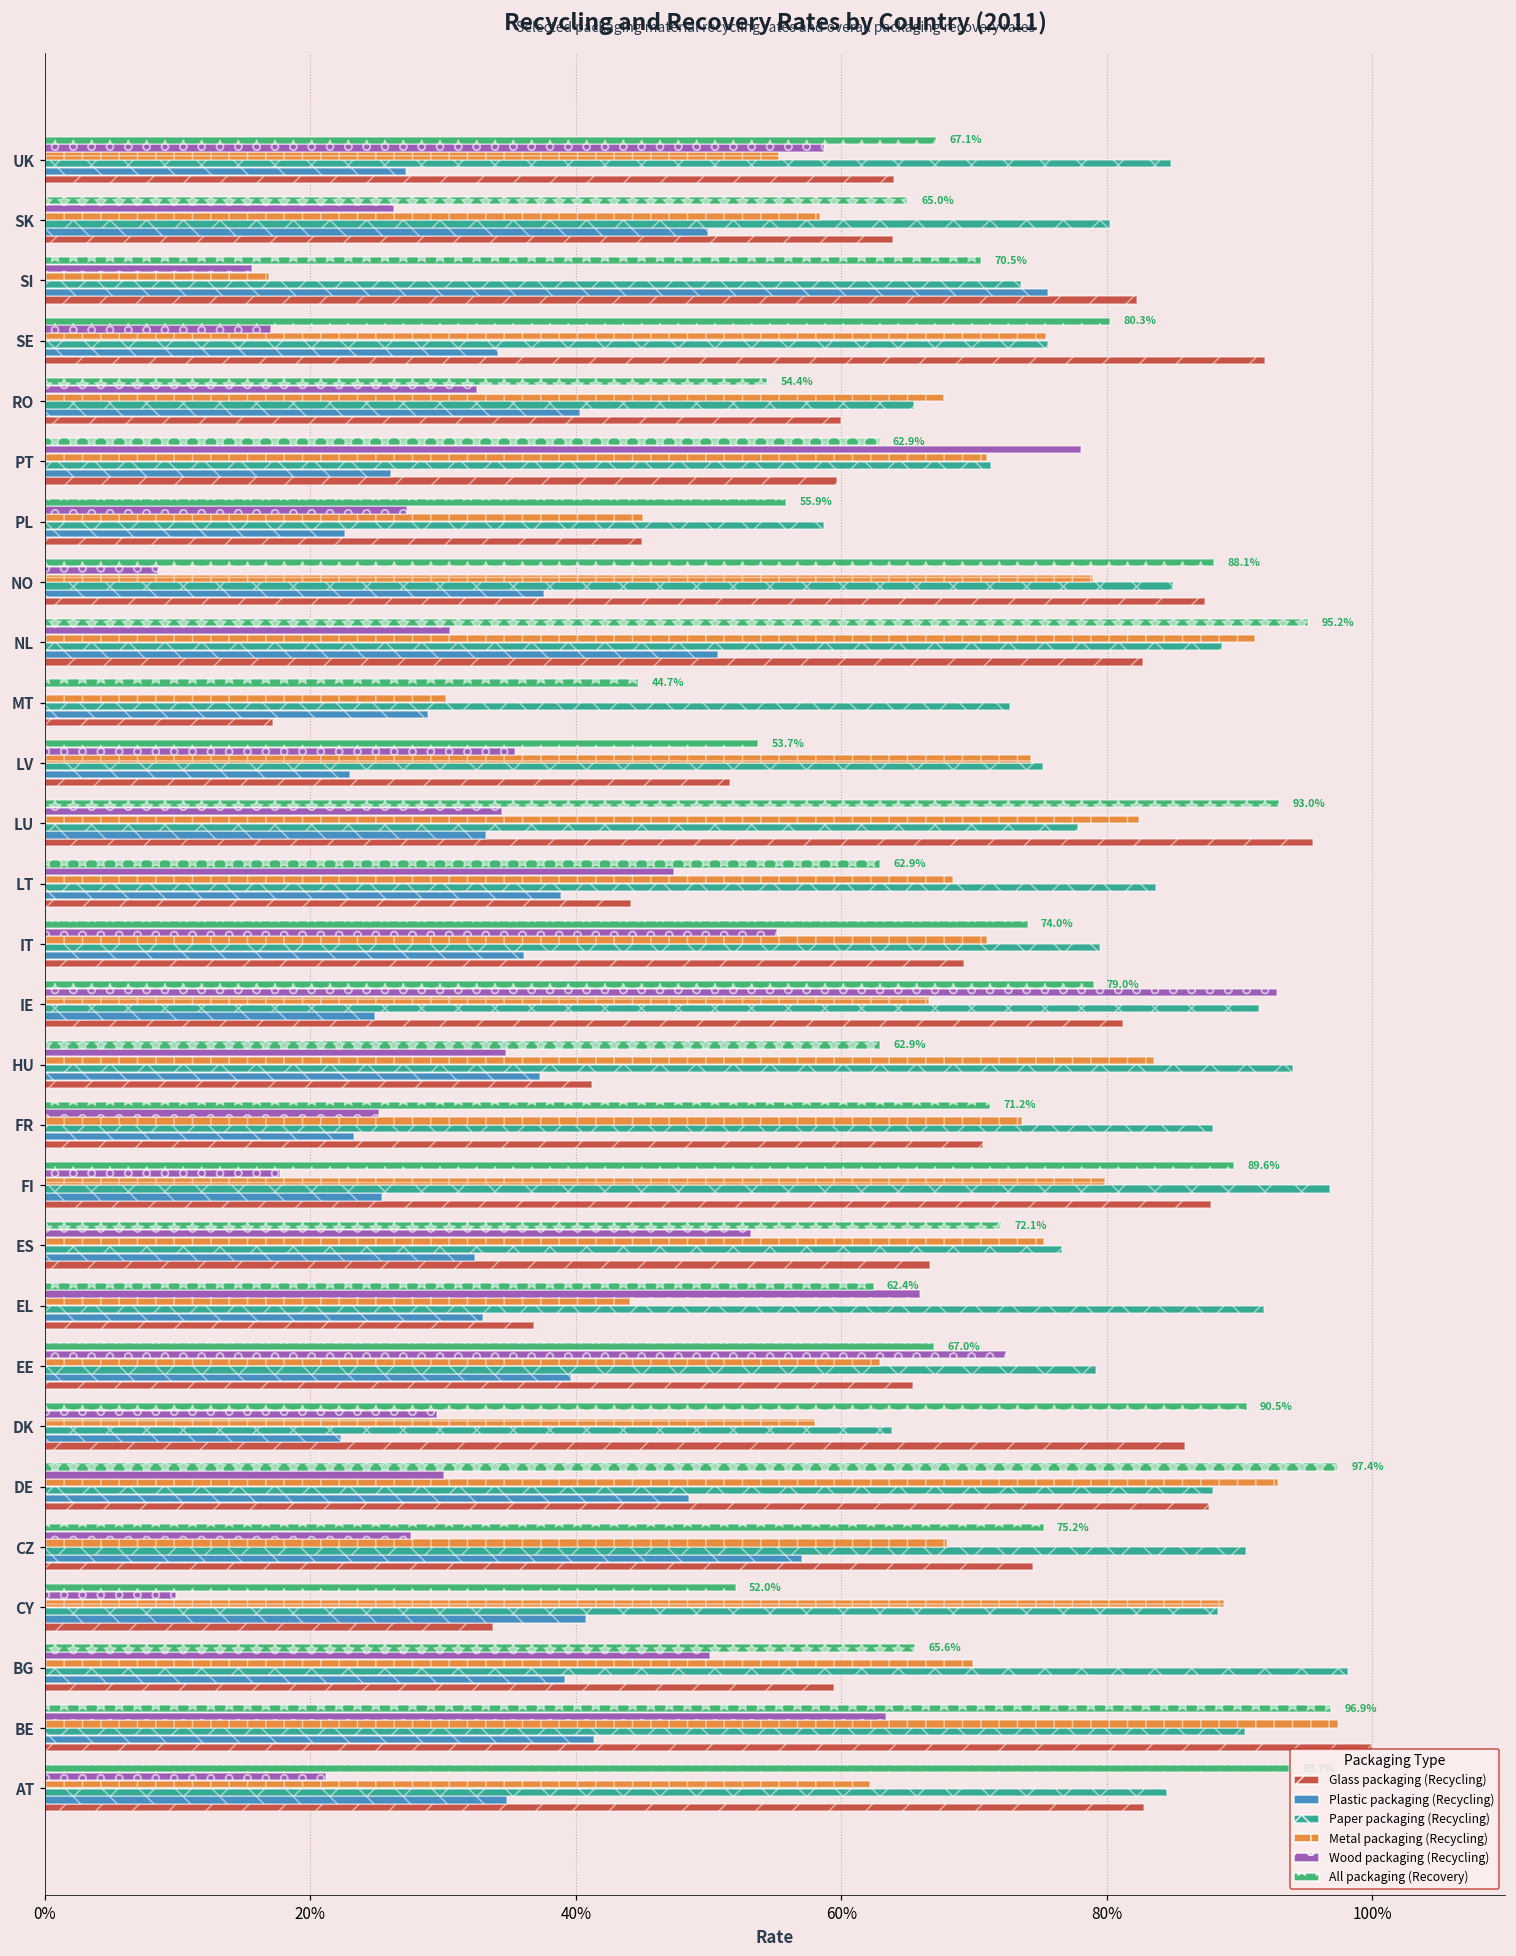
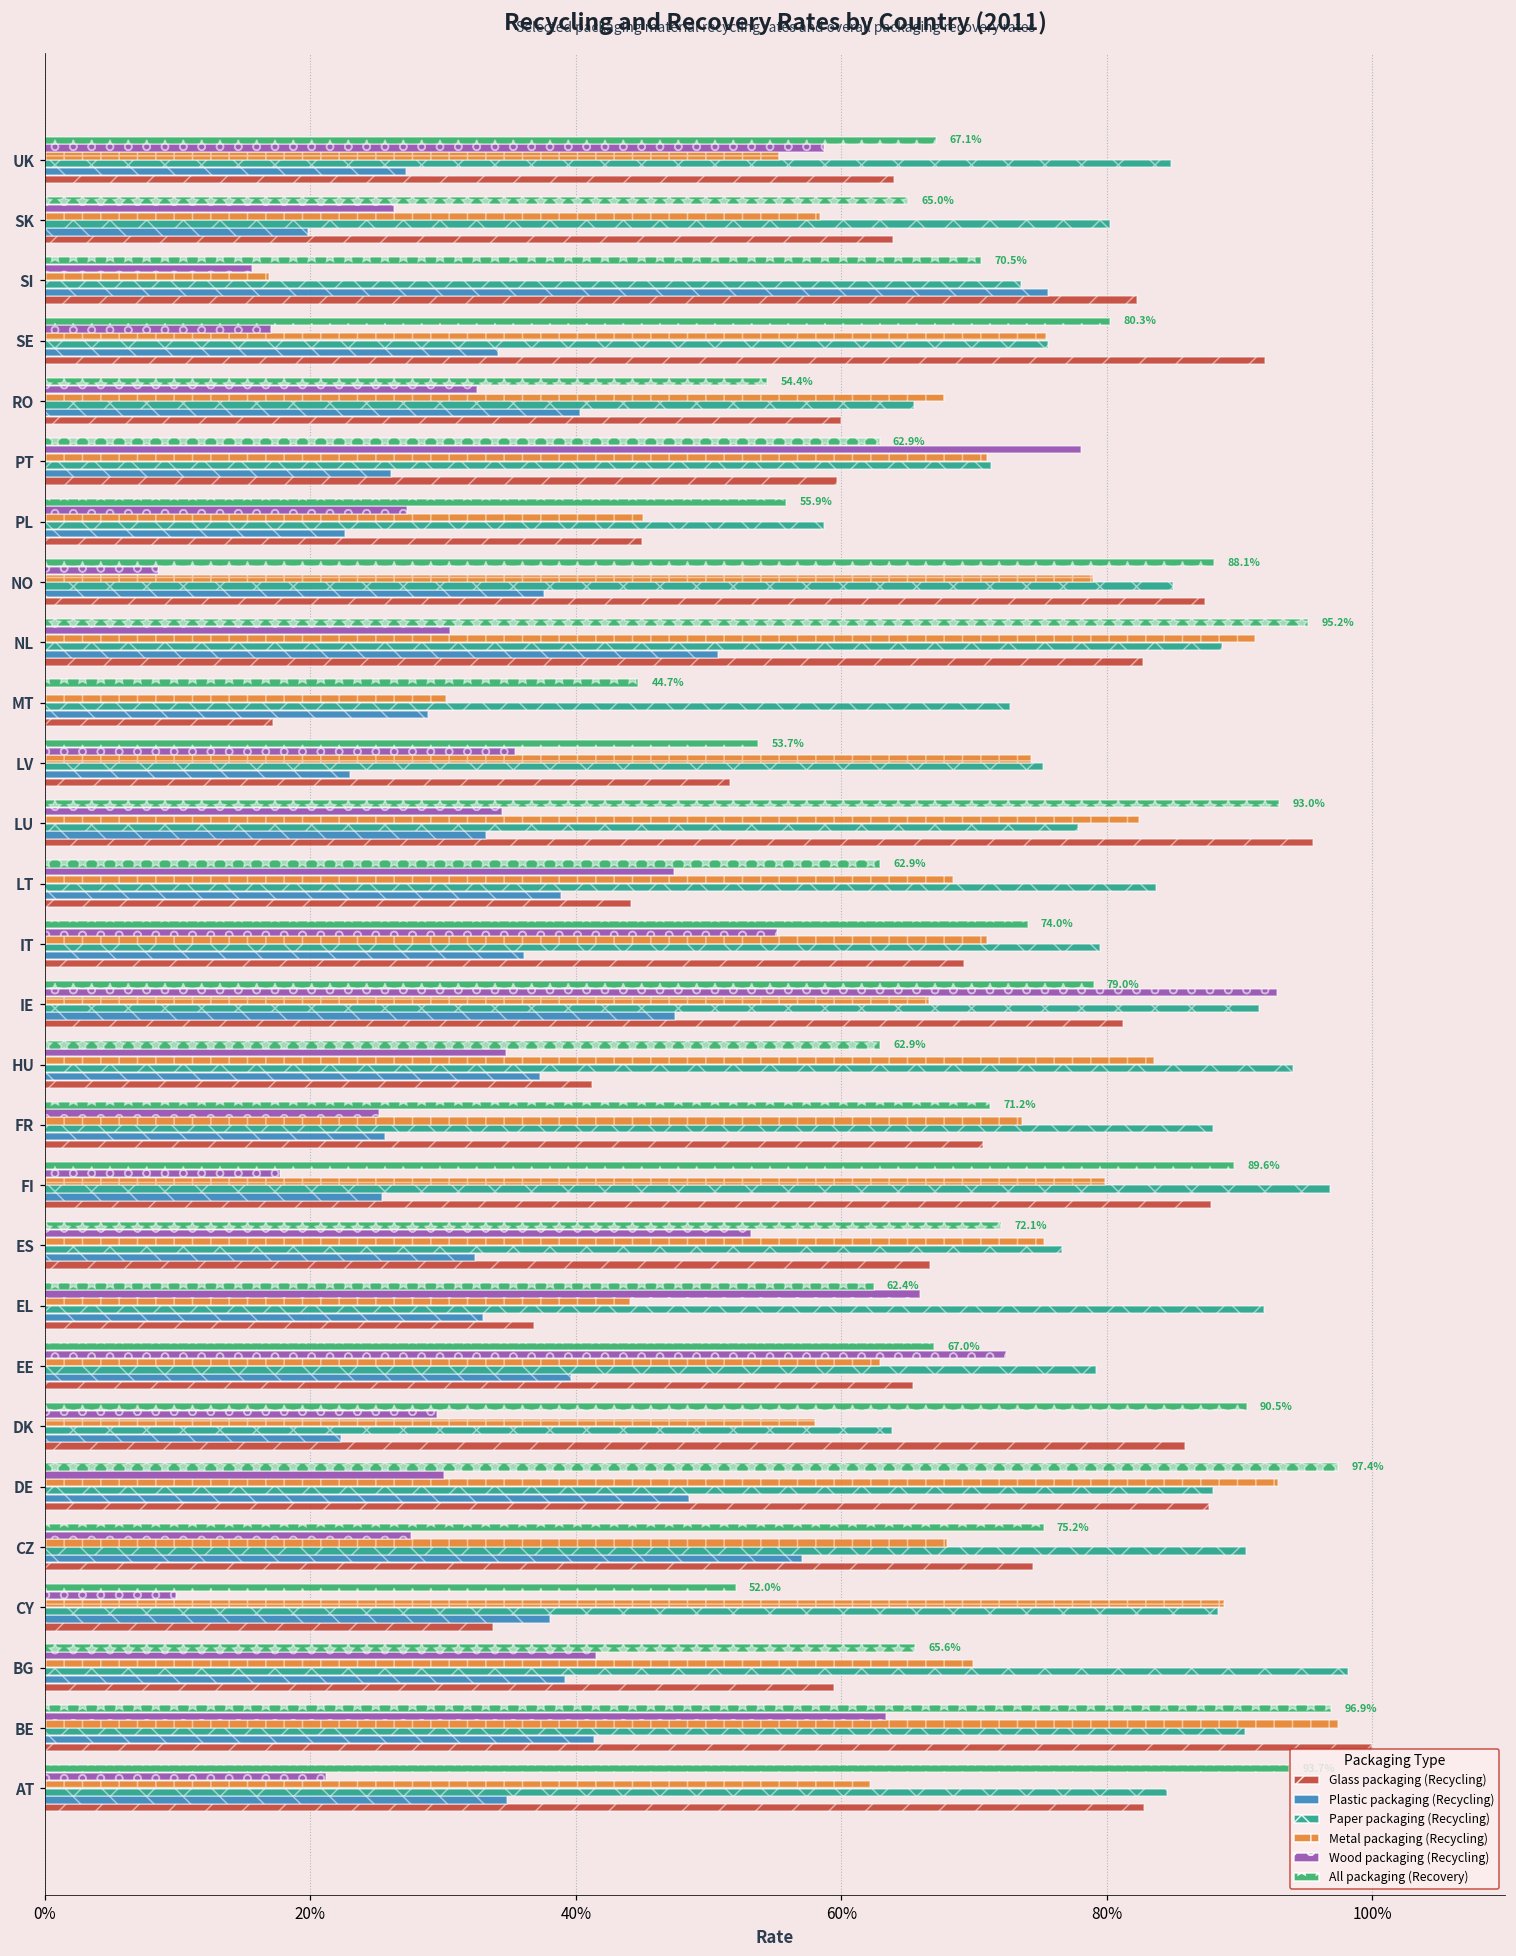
  {
    "Glass packaging (Recycling)": {
      "UK": "63.9%",
      "SK": "63.9%",
      "SI": "82.3%",
      "SE": "91.9%",
      "RO": "60.0%",
      "PT": "59.7%",
      "PL": "45.0%",
      "NO": "87.4%",
      "NL": "82.8%",
      "MT": "17.2%",
      "LV": "51.6%",
      "LU": "95.5%",
      "LT": "44.1%",
      "IT": "69.2%",
      "IE": "81.2%",
      "HU": "41.2%",
      "FR": "70.7%",
      "FI": "87.9%",
      "ES": "66.6%",
      "EL": "36.9%",
      "EE": "65.4%",
      "DK": "85.9%",
      "DE": "87.7%",
      "CZ": "74.4%",
      "CY": "33.8%",
      "BG": "59.5%",
      "BE": "100.0%",
      "AT": "82.8%"
    },
    "Plastic packaging (Recycling)": {
      "UK": "27.2%",
-     "SK": "49.9%",
+     "SK": "19.8%",
      "SI": "75.5%",
      "SE": "34.1%",
      "RO": "40.3%",
      "PT": "26.1%",
      "PL": "22.6%",
      "NO": "37.6%",
      "NL": "50.7%",
      "MT": "28.9%",
      "LV": "23.0%",
      "LU": "33.2%",
      "LT": "38.9%",
      "IT": "36.1%",
-     "IE": "24.9%",
+     "IE": "47.5%",
      "HU": "37.3%",
-     "FR": "23.3%",
+     "FR": "25.6%",
      "FI": "25.4%",
      "ES": "32.4%",
      "EL": "33.0%",
      "EE": "39.6%",
      "DK": "22.3%",
      "DE": "48.5%",
      "CZ": "57.0%",
-     "CY": "40.7%",
+     "CY": "38.0%",
      "BG": "39.2%",
      "BE": "41.4%",
      "AT": "34.8%"
    },
    "Metal packaging (Recycling)": {
      "UK": "55.3%",
      "SK": "58.4%",
      "SI": "16.9%",
      "SE": "75.4%",
      "RO": "67.7%",
      "PT": "71.0%",
      "PL": "45.1%",
      "NO": "78.9%",
      "NL": "91.2%",
      "MT": "30.2%",
      "LV": "74.3%",
      "LU": "82.4%",
      "LT": "68.4%",
      "IT": "71.0%",
      "IE": "66.6%",
      "HU": "83.5%",
      "FI": "79.9%",
      "EL": "44.1%",
      "EE": "62.9%",
      "DK": "58.0%",
      "DE": "92.8%",
      "CZ": "68.0%",
      "CY": "88.8%",
      "BG": "69.9%",
      "AT": "62.1%"
    },
    "Wood packaging (Recycling)": {
      "UK": "58.7%",
      "SK": "26.3%",
      "SI": "15.6%",
      "SE": "17.1%",
      "RO": "32.5%",
      "PT": "78.0%",
      "PL": "27.2%",
      "NO": "8.5%",
      "NL": "30.5%",
      "MT": "0.0%",
      "LV": "35.4%",
      "LU": "34.4%",
      "LT": "47.4%",
      "IT": "55.2%",
      "IE": "92.8%",
      "HU": "34.7%",
      "FR": "25.2%",
      "FI": "17.7%",
      "ES": "53.2%",
      "EE": "72.4%",
      "DK": "29.5%",
      "DE": "30.1%",
      "CZ": "27.6%",
      "CY": "9.8%",
-     "BG": "50.1%",
+     "BG": "41.5%",
      "BE": "63.4%",
      "AT": "21.1%"
    }
  }
